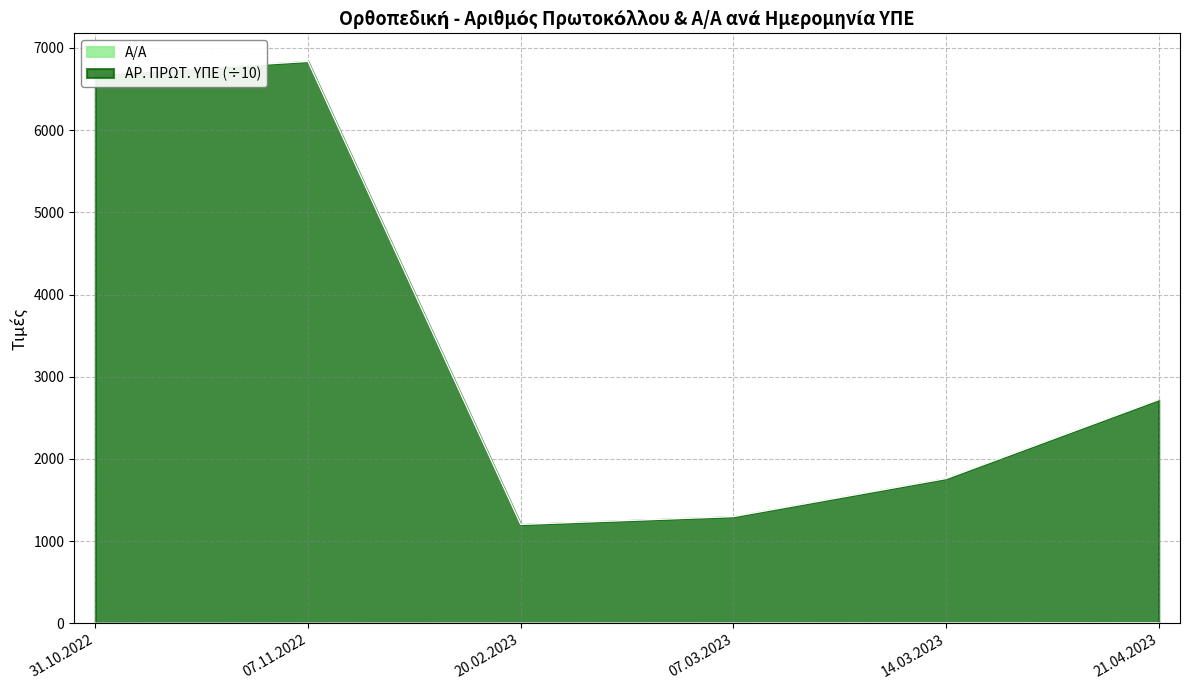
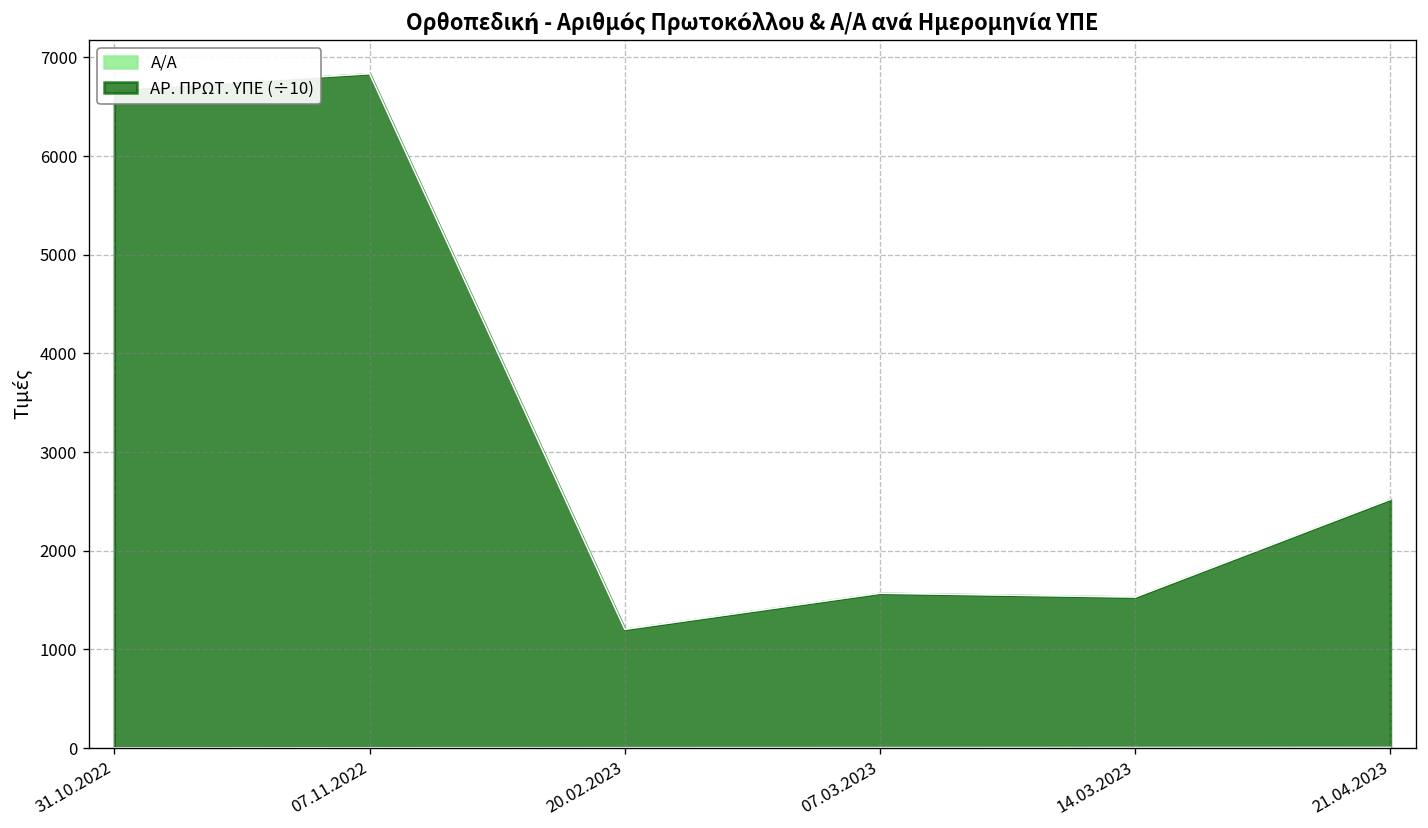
  {
    "Α/Α": {
      "31.10.2022": 0,
      "07.11.2022": 0,
      "20.02.2023": 0,
      "07.03.2023": 0,
      "14.03.2023": 0,
      "21.04.2023": 0
    },
    "ΑΡ. ΠΡΩΤ. ΥΠΕ (÷10)": {
      "07.11.2022": 6800,
      "20.02.2023": 1200,
-     "07.03.2023": 1300,
-     "14.03.2023": 1800,
-     "21.04.2023": 2700
+     "07.03.2023": 1600,
+     "14.03.2023": 1500,
+     "21.04.2023": 2500
    }
  }
